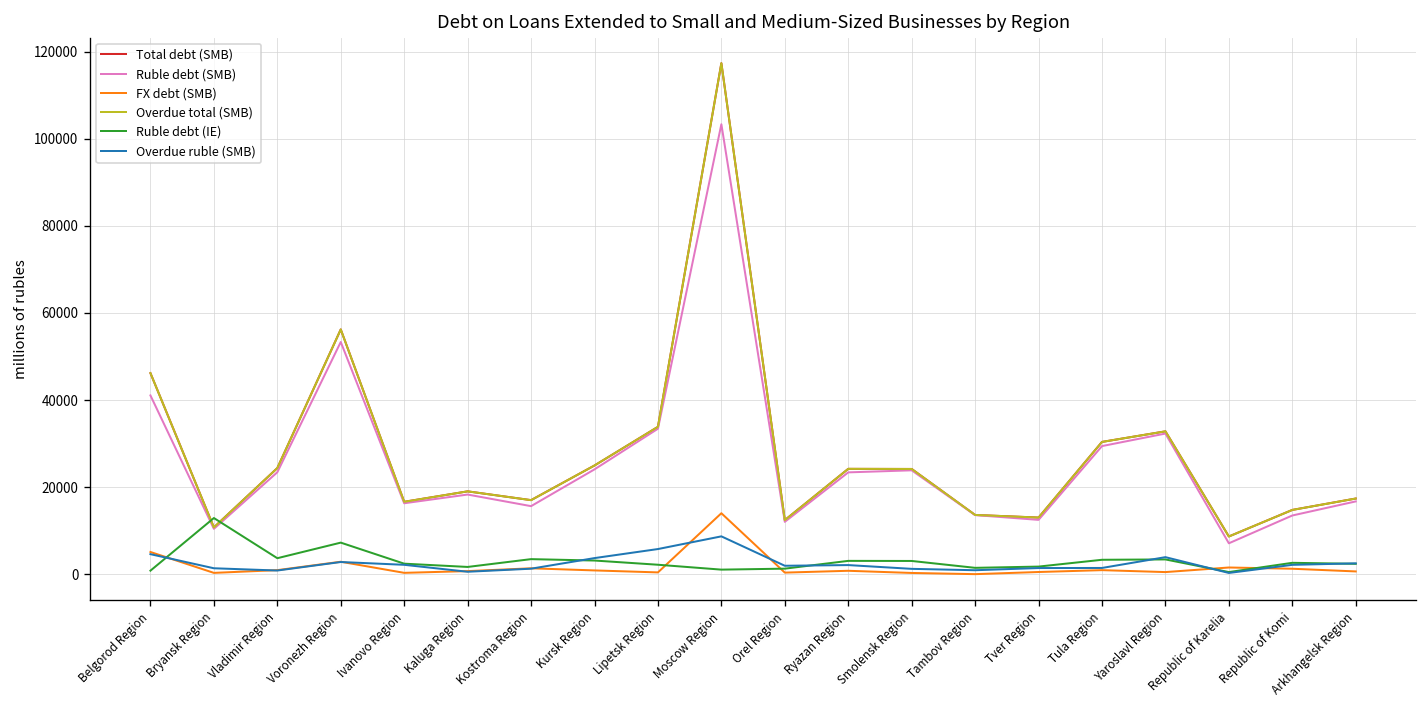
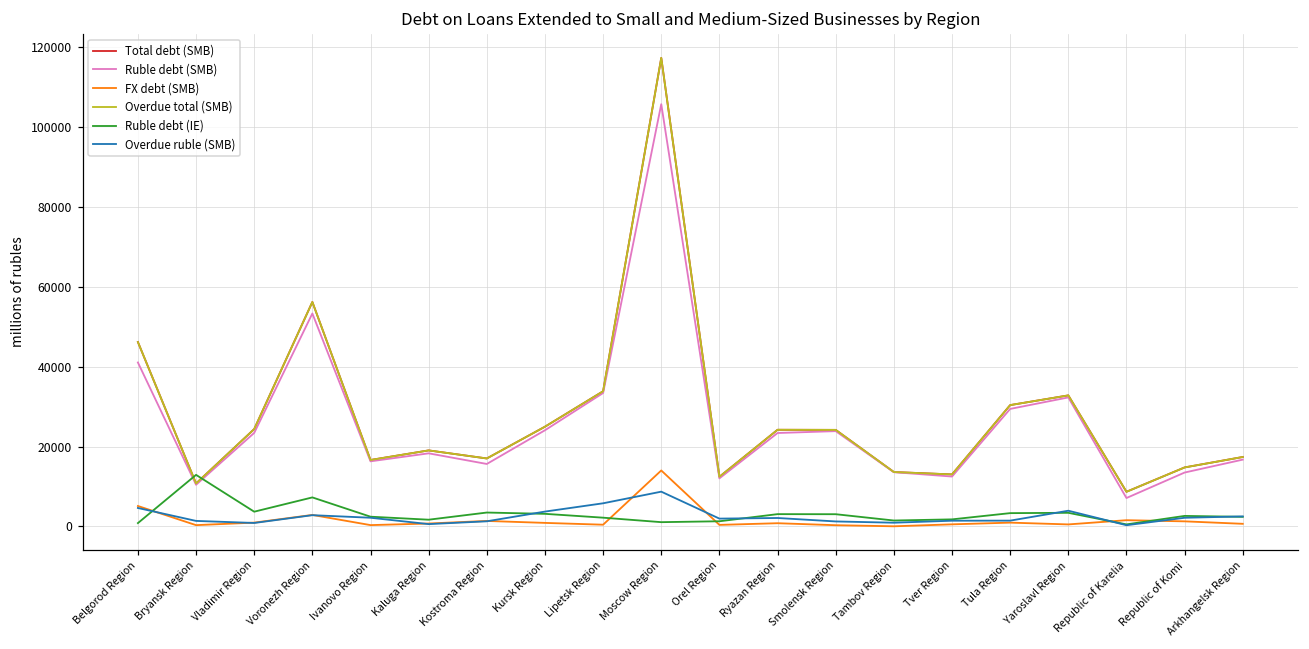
  {
    "Overdue total (SMB)": {
      "Belgorod Region": 46000,
      "Vladimir Region": 24000,
      "Voronezh Region": 56000,
      "Kaluga Region": 19000,
      "Kostroma Region": 17000,
      "Kursk Region": 25000,
      "Moscow Region": 117000,
      "Ryazan Region": 24000,
      "Tula Region": 30000,
      "Republic of Karelia": 9000,
      "Republic of Komi": 15000
    },
    "Ruble debt (SMB)": {
      "Belgorod Region": 41000,
      "Vladimir Region": 23000,
      "Voronezh Region": 53000,
      "Kaluga Region": 18000,
      "Kostroma Region": 16000,
      "Kursk Region": 24000,
-     "Moscow Region": 103000,
+     "Moscow Region": 106000,
      "Ryazan Region": 23000,
      "Tula Region": 29000,
      "Republic of Karelia": 7000,
      "Republic of Komi": 13000
    },
    "FX debt (SMB)": {
      "Bryansk Region": 0,
      "Ivanovo Region": 0,
      "Kursk Region": 1000,
      "Lipetsk Region": 0,
      "Moscow Region": 14000,
      "Orel Region": 0,
      "Ryazan Region": 1000,
      "Smolensk Region": 0,
      "Tambov Region": 0,
      "Tver Region": 1000,
      "Yaroslavl Region": 1000,
      "Republic of Karelia": 2000,
      "Republic of Komi": 1000,
      "Arkhangelsk Region": 1000
    },
    "Ruble debt (IE)": {
      "Belgorod Region": 1000,
      "Bryansk Region": 13000,
      "Vladimir Region": 4000,
      "Voronezh Region": 7000,
      "Kaluga Region": 2000,
      "Kostroma Region": 3000,
      "Lipetsk Region": 2000,
      "Moscow Region": 1000,
      "Ryazan Region": 3000,
      "Smolensk Region": 3000,
      "Tula Region": 3000
    },
    "Overdue ruble (SMB)": {
      "Bryansk Region": 1000,
      "Lipetsk Region": 6000,
      "Moscow Region": 9000,
      "Ryazan Region": 2000,
      "Smolensk Region": 1000
    }
  }
